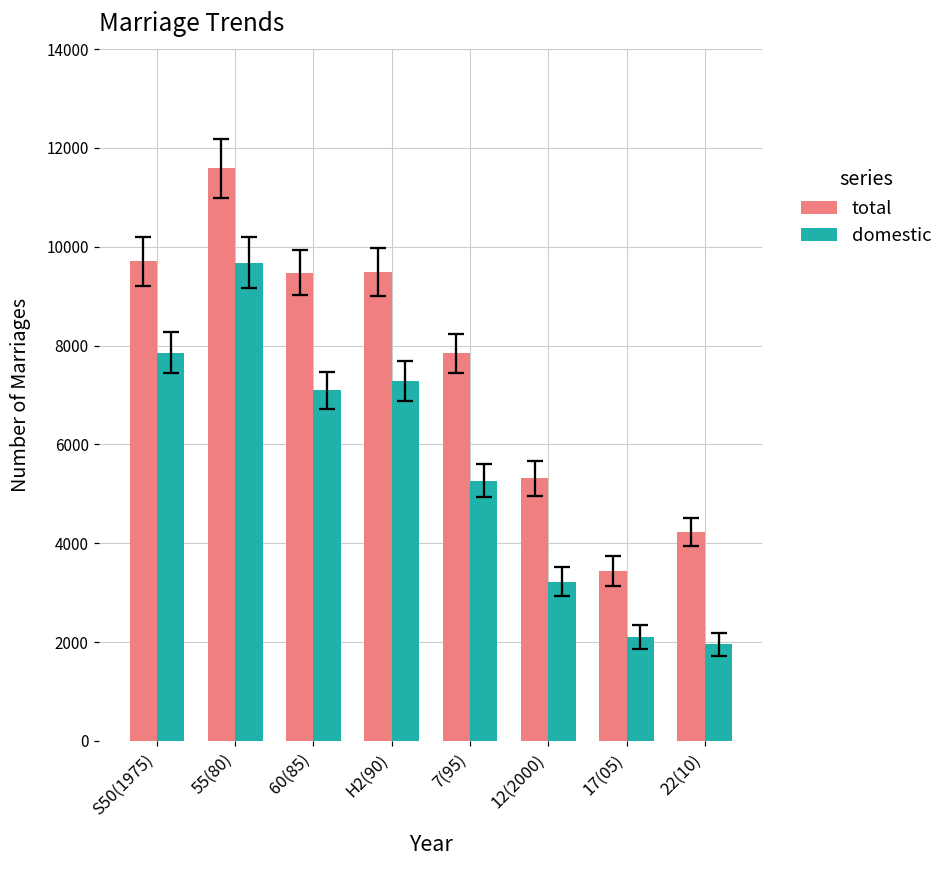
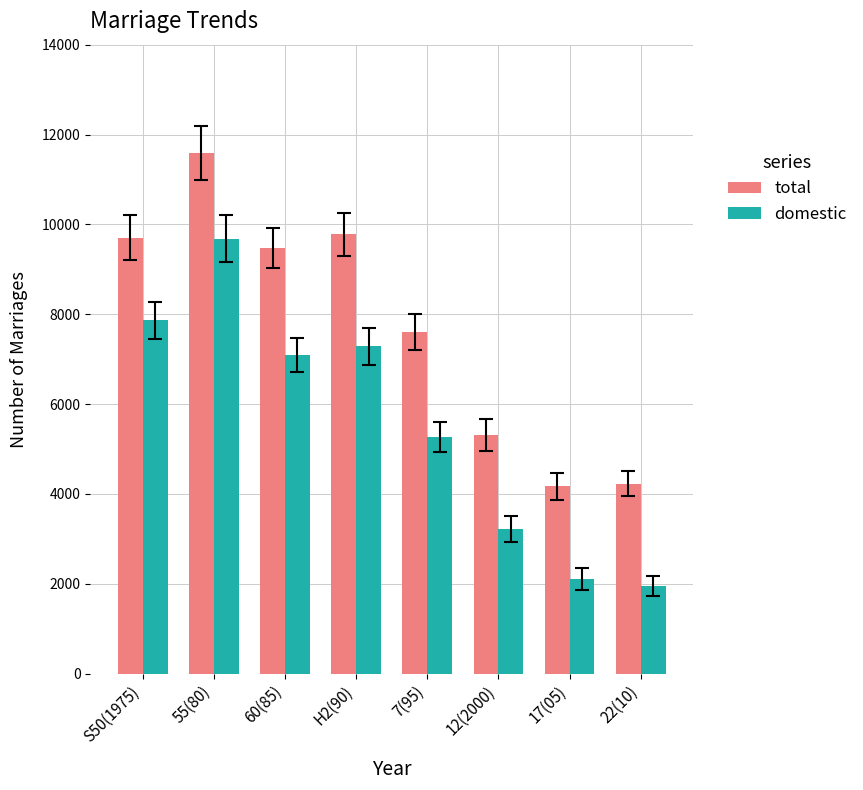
  {
    "total": {
      "S50(1975)": 9700,
      "55(80)": 11600,
      "60(85)": 9500,
-     "H2(90)": 9500,
-     "7(95)": 7800,
+     "H2(90)": 9800,
+     "7(95)": 7600,
      "12(2000)": 5300,
-     "17(05)": 3400,
+     "17(05)": 4200,
      "22(10)": 4200
    }
  }
